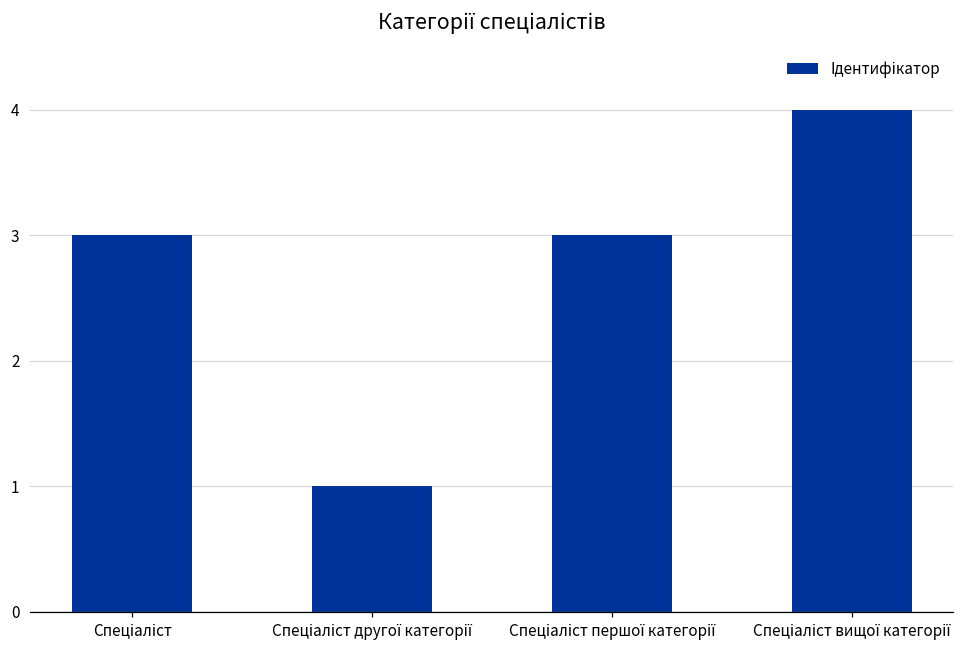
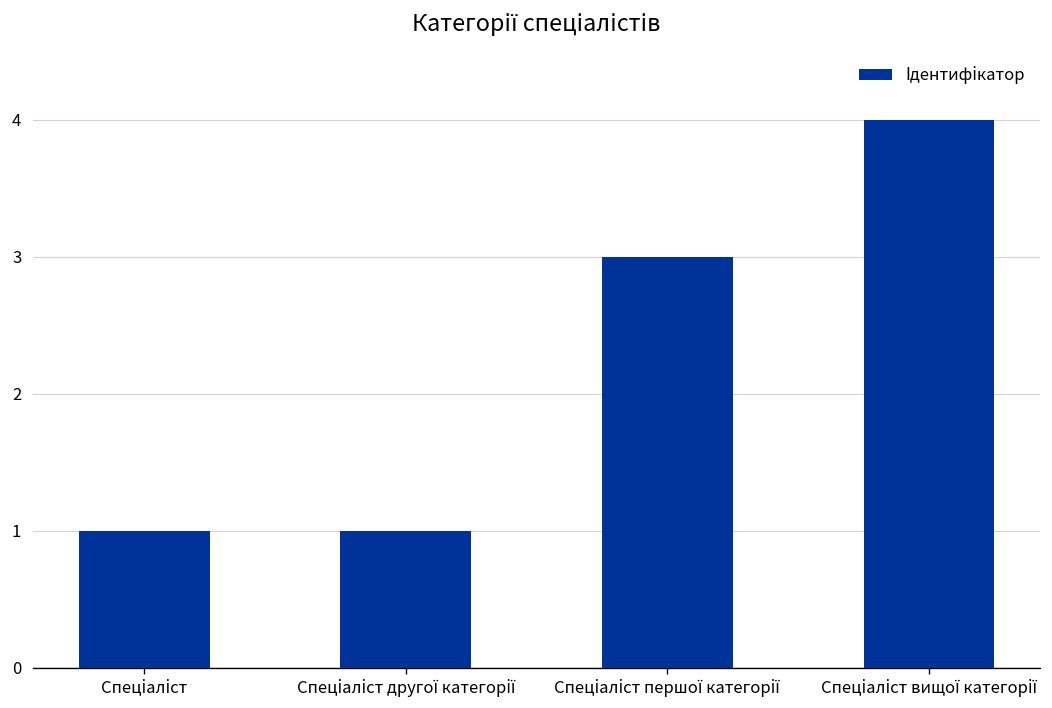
  {
-   "Спеціаліст": 3,
+   "Спеціаліст": 1,
    "Спеціаліст другої категорії": 1,
    "Спеціаліст першої категорії": 3,
    "Спеціаліст вищої категорії": 4
  }
